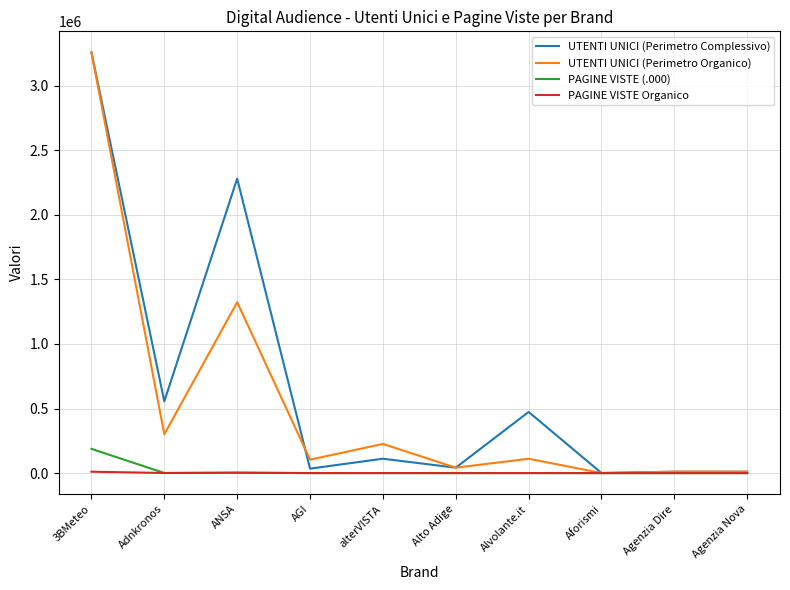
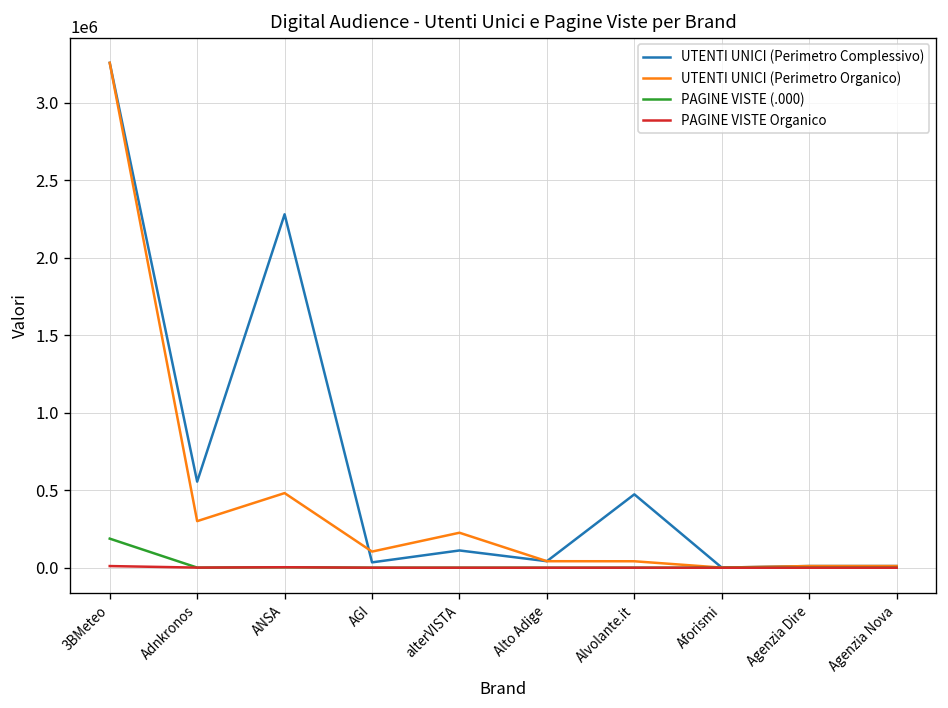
  {
    "UTENTI UNICI (Perimetro Complessivo)": {
      "Adnkronos": 560000,
      "ANSA": 2280000,
      "AGI": 30000,
      "alterVISTA": 110000,
      "Alvolante.it": 470000
    },
    "UTENTI UNICI (Perimetro Organico)": {
      "Adnkronos": 300000,
-     "ANSA": 1320000,
+     "ANSA": 480000,
      "AGI": 100000,
      "alterVISTA": 230000,
-     "Alvolante.it": 110000
+     "Alvolante.it": 40000
    },
    "PAGINE VISTE (.000)": {
      "3BMeteo": 190000
    },
    "PAGINE VISTE Organico": {
      "3BMeteo": 10000
    }
  }
